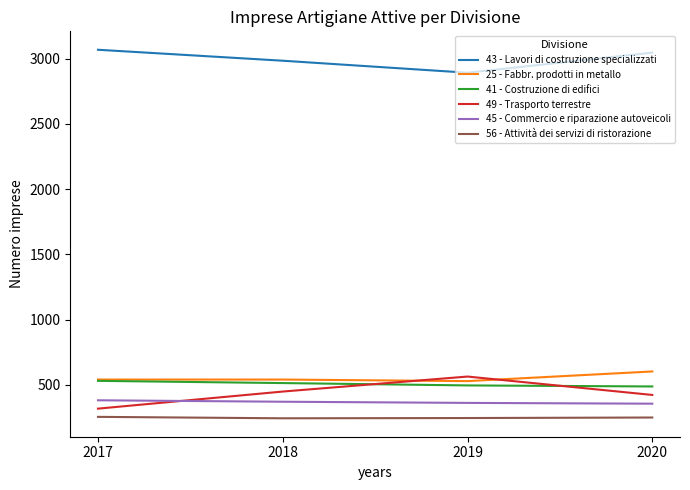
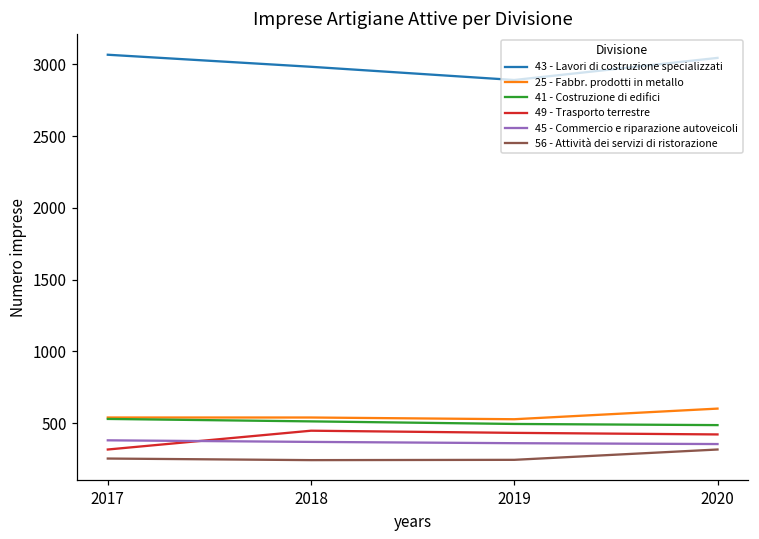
  {
    "43 - Lavori di costruzione specializzati": {
      "2017": 3070,
      "2018": 2980
    },
    "25 - Fabbr. prodotti in metallo": {
      "2018": 540,
      "2019": 530,
      "2020": 600
    },
    "41 - Costruzione di edifici": {
      "2018": 510,
      "2019": 500,
      "2020": 490
    },
    "49 - Trasporto terrestre": {
      "2017": 320,
      "2018": 450,
-     "2019": 560,
+     "2019": 430,
      "2020": 420
    },
    "45 - Commercio e riparazione autoveicoli": {
      "2017": 380,
      "2018": 370,
      "2019": 360,
      "2020": 360
    },
    "56 - Attività dei servizi di ristorazione": {
      "2017": 250,
      "2018": 240,
      "2019": 250,
-     "2020": 250
+     "2020": 320
    }
  }
